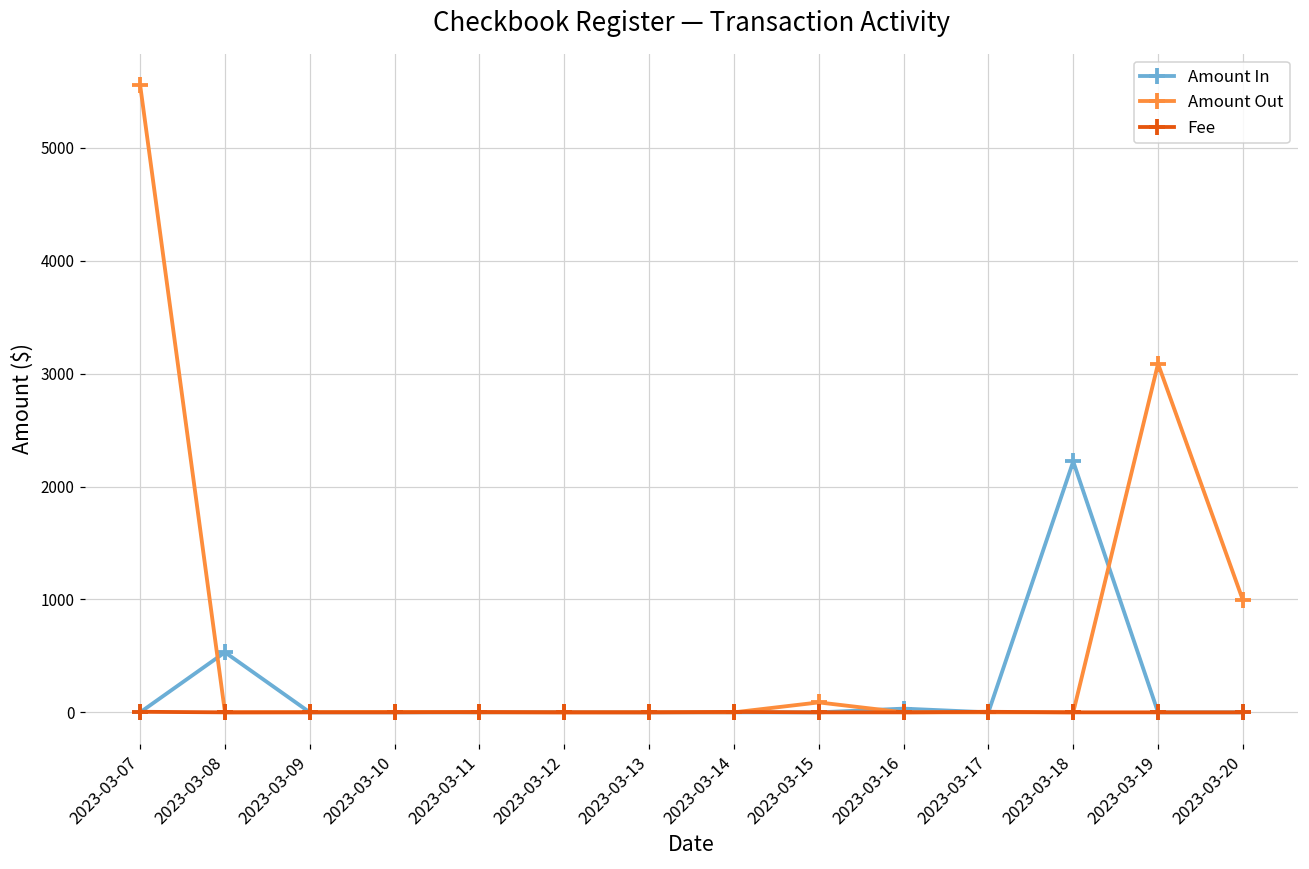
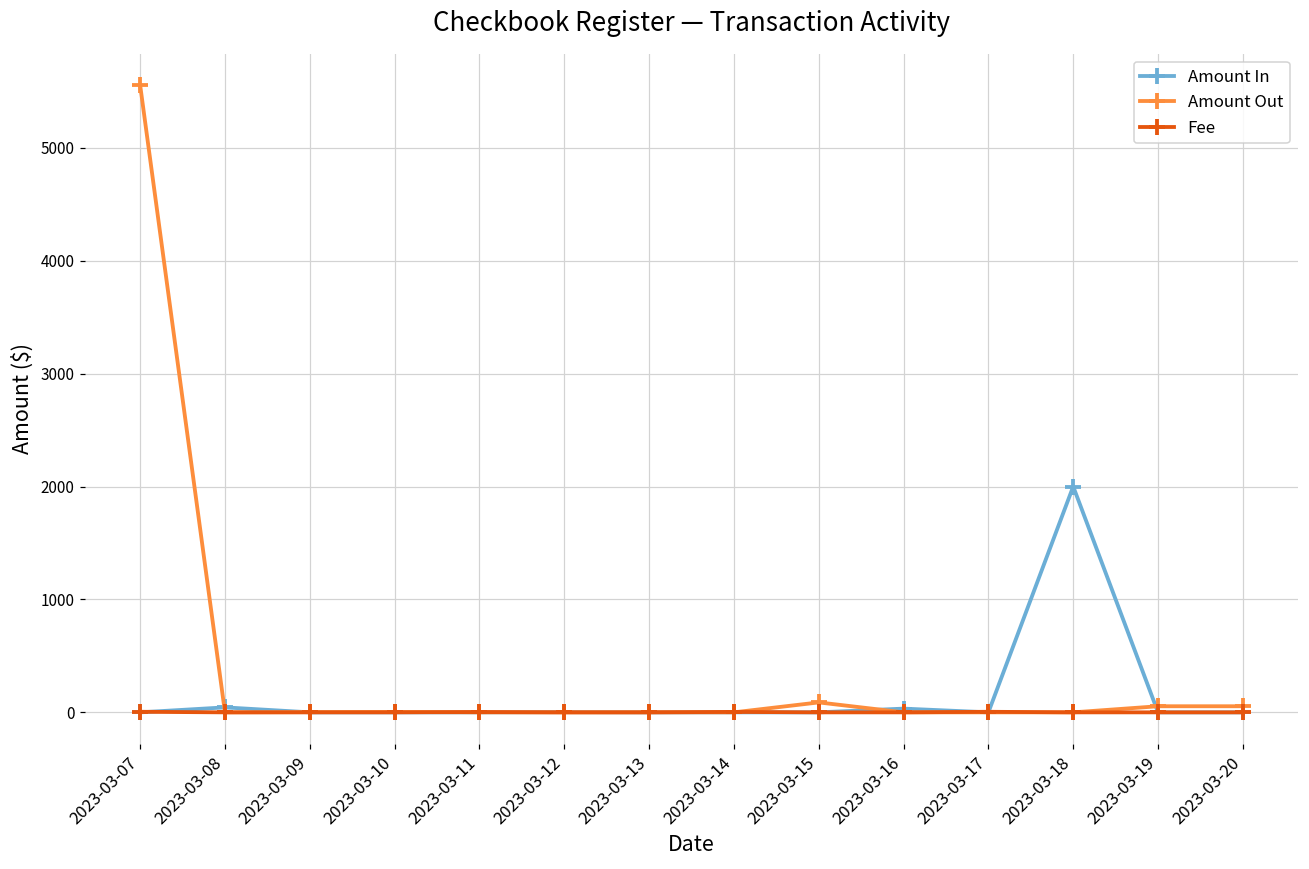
  {
    "Amount In": {
-     "2023-03-08": 530,
+     "2023-03-08": 40,
      "2023-03-16": 30,
-     "2023-03-18": 2220
+     "2023-03-18": 2000
    },
    "Amount Out": {
      "2023-03-07": 5560,
      "2023-03-15": 90,
-     "2023-03-19": 3090,
-     "2023-03-20": 990
+     "2023-03-19": 50,
+     "2023-03-20": 50
    }
  }
